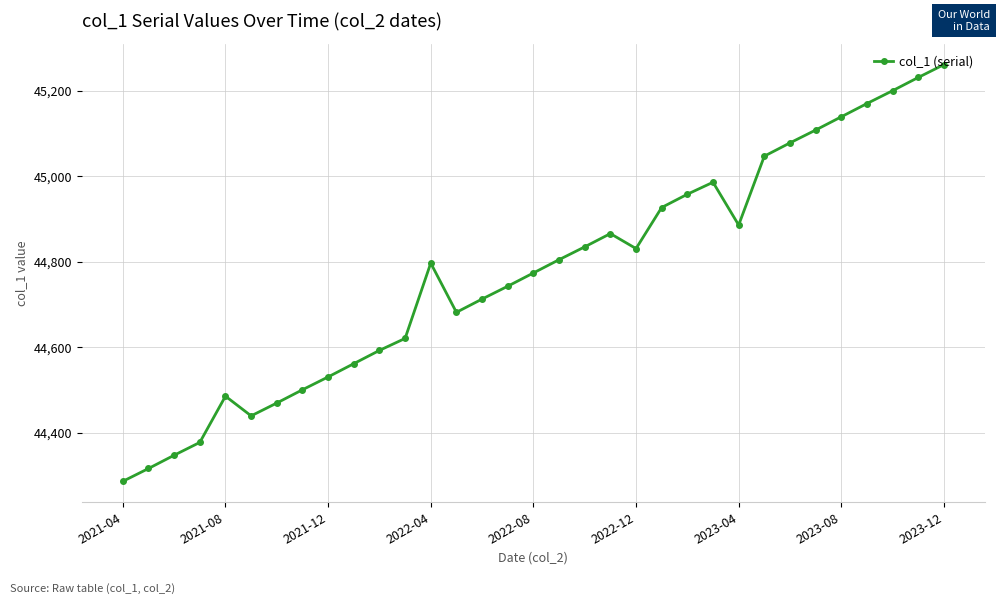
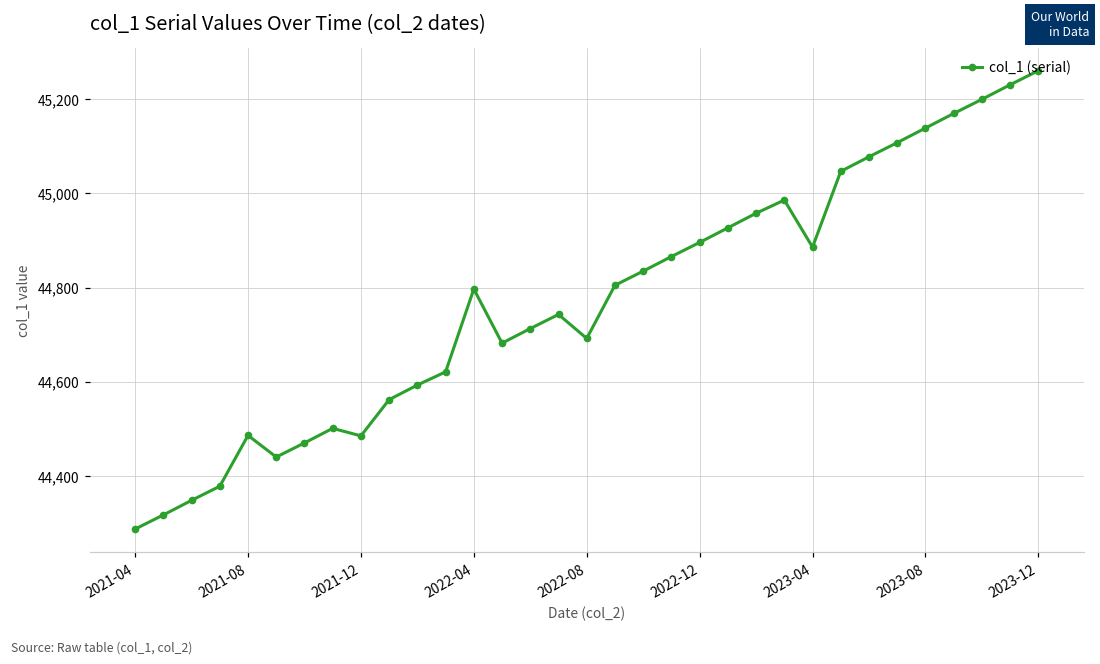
  {
    "2021-04": "44,290",
    "2021-08": "44,490",
-   "2021-12": "44,530",
+   "2021-12": "44,490",
    "2022-04": "44,800",
-   "2022-08": "44,770",
-   "2022-12": "44,830",
+   "2022-08": "44,690",
+   "2022-12": "44,900",
    "2023-04": "44,890",
    "2023-08": "45,140",
    "2023-12": "45,260"
  }
